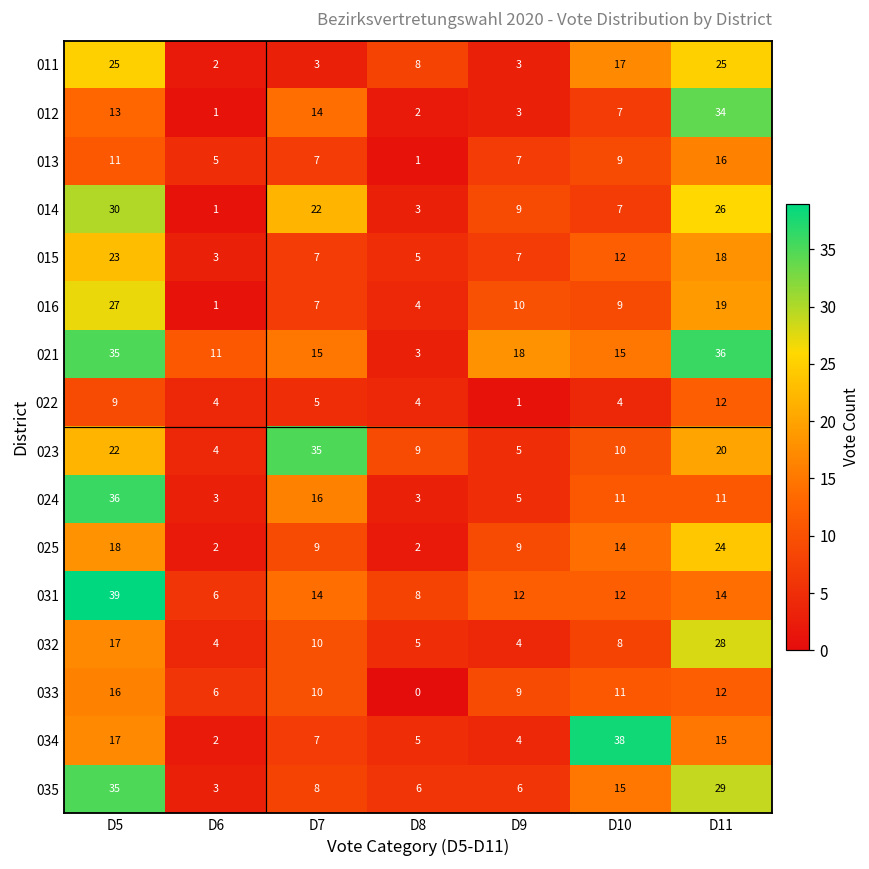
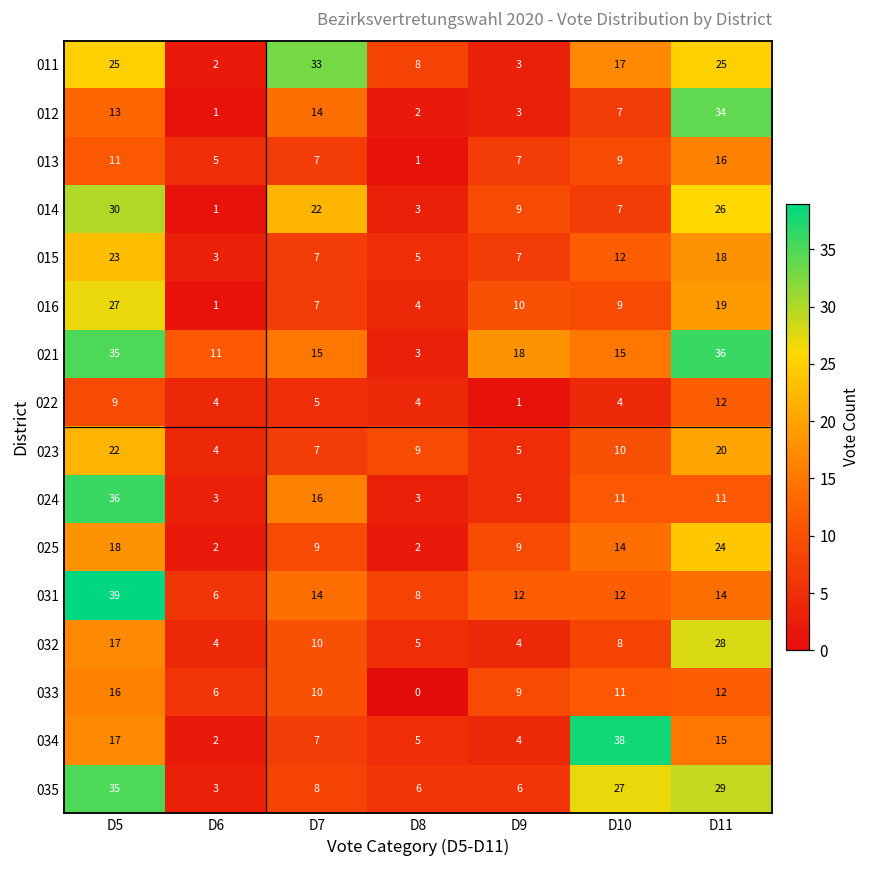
  {
    "011": {
      "D5": 25,
      "D6": 2,
-     "D7": 3,
+     "D7": 33,
      "D8": 8,
      "D9": 3,
      "D10": 17,
      "D11": 25
    },
    "012": {
      "D5": 13,
      "D6": 1,
      "D7": 14,
      "D8": 2,
      "D9": 3,
      "D10": 7,
      "D11": 34
    },
    "013": {
      "D5": 11,
      "D6": 5,
      "D7": 7,
      "D8": 1,
      "D9": 7,
      "D10": 9,
      "D11": 16
    },
    "014": {
      "D5": 30,
      "D6": 1,
      "D7": 22,
      "D8": 3,
      "D9": 9,
      "D10": 7,
      "D11": 26
    },
    "015": {
      "D5": 23,
      "D6": 3,
      "D7": 7,
      "D8": 5,
      "D9": 7,
      "D10": 12,
      "D11": 18
    },
    "016": {
      "D5": 27,
      "D6": 1,
      "D7": 7,
      "D8": 4,
      "D9": 10,
      "D10": 9,
      "D11": 19
    },
    "021": {
      "D5": 35,
      "D6": 11,
      "D7": 15,
      "D8": 3,
      "D9": 18,
      "D10": 15,
      "D11": 36
    },
    "022": {
      "D5": 9,
      "D6": 4,
      "D7": 5,
      "D8": 4,
      "D9": 1,
      "D10": 4,
      "D11": 12
    },
    "023": {
      "D5": 22,
      "D6": 4,
-     "D7": 35,
+     "D7": 7,
      "D8": 9,
      "D9": 5,
      "D10": 10,
      "D11": 20
    },
    "024": {
      "D5": 36,
      "D6": 3,
      "D7": 16,
      "D8": 3,
      "D9": 5,
      "D10": 11,
      "D11": 11
    },
    "025": {
      "D5": 18,
      "D6": 2,
      "D7": 9,
      "D8": 2,
      "D9": 9,
      "D10": 14,
      "D11": 24
    },
    "031": {
      "D5": 39,
      "D6": 6,
      "D7": 14,
      "D8": 8,
      "D9": 12,
      "D10": 12,
      "D11": 14
    },
    "032": {
      "D5": 17,
      "D6": 4,
      "D7": 10,
      "D8": 5,
      "D9": 4,
      "D10": 8,
      "D11": 28
    },
    "033": {
      "D5": 16,
      "D6": 6,
      "D7": 10,
      "D8": 0,
      "D9": 9,
      "D10": 11,
      "D11": 12
    },
    "034": {
      "D5": 17,
      "D6": 2,
      "D7": 7,
      "D8": 5,
      "D9": 4,
      "D10": 38,
      "D11": 15
    },
    "035": {
      "D5": 35,
      "D6": 3,
      "D7": 8,
      "D8": 6,
      "D9": 6,
-     "D10": 15,
+     "D10": 27,
      "D11": 29
    }
  }
